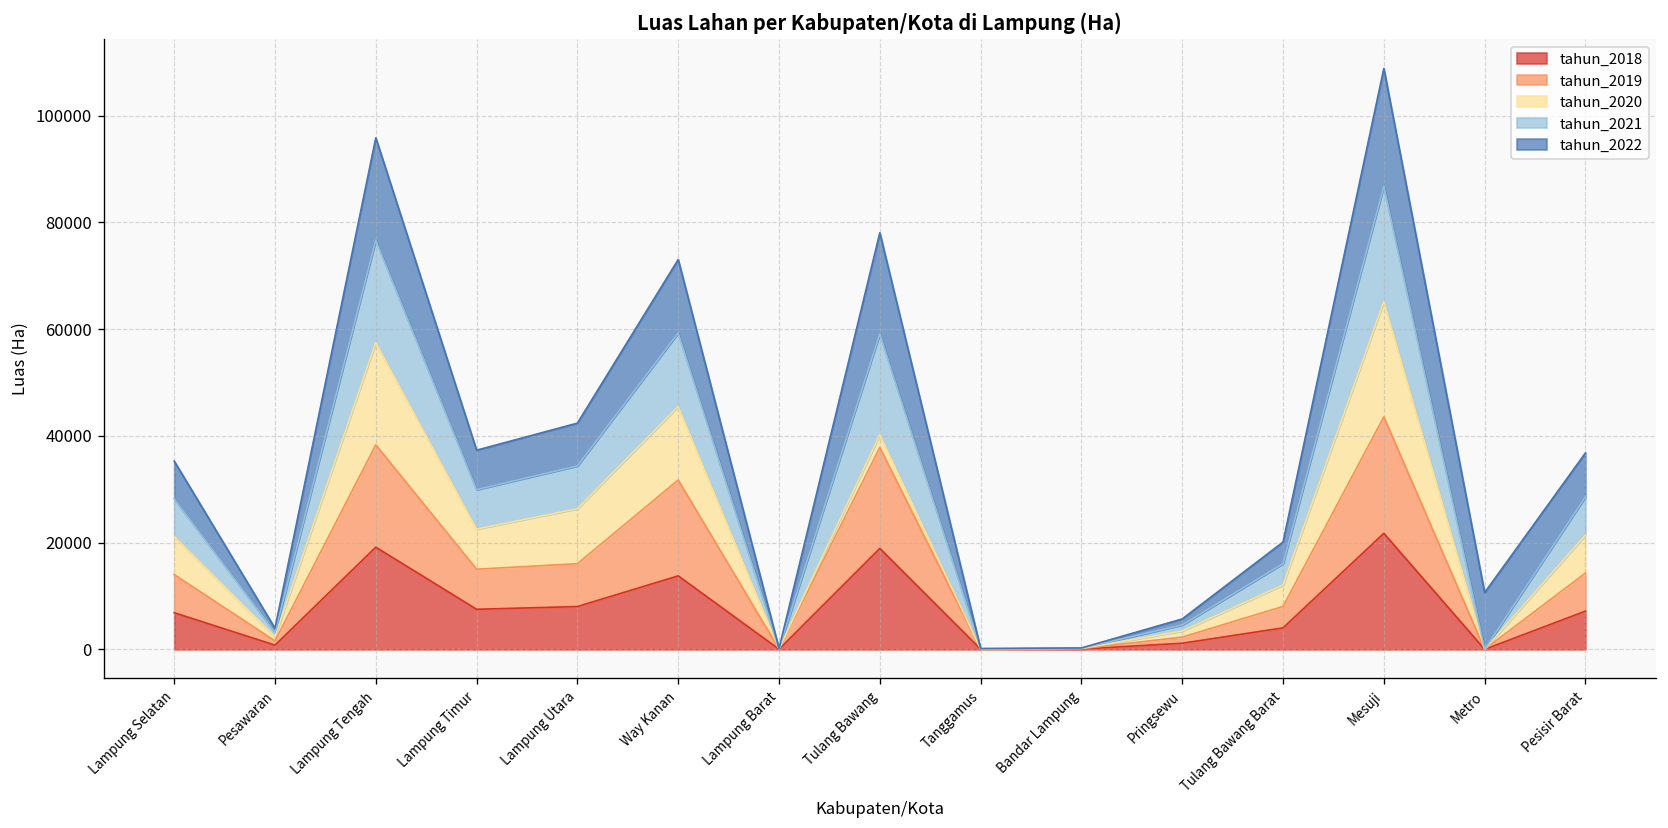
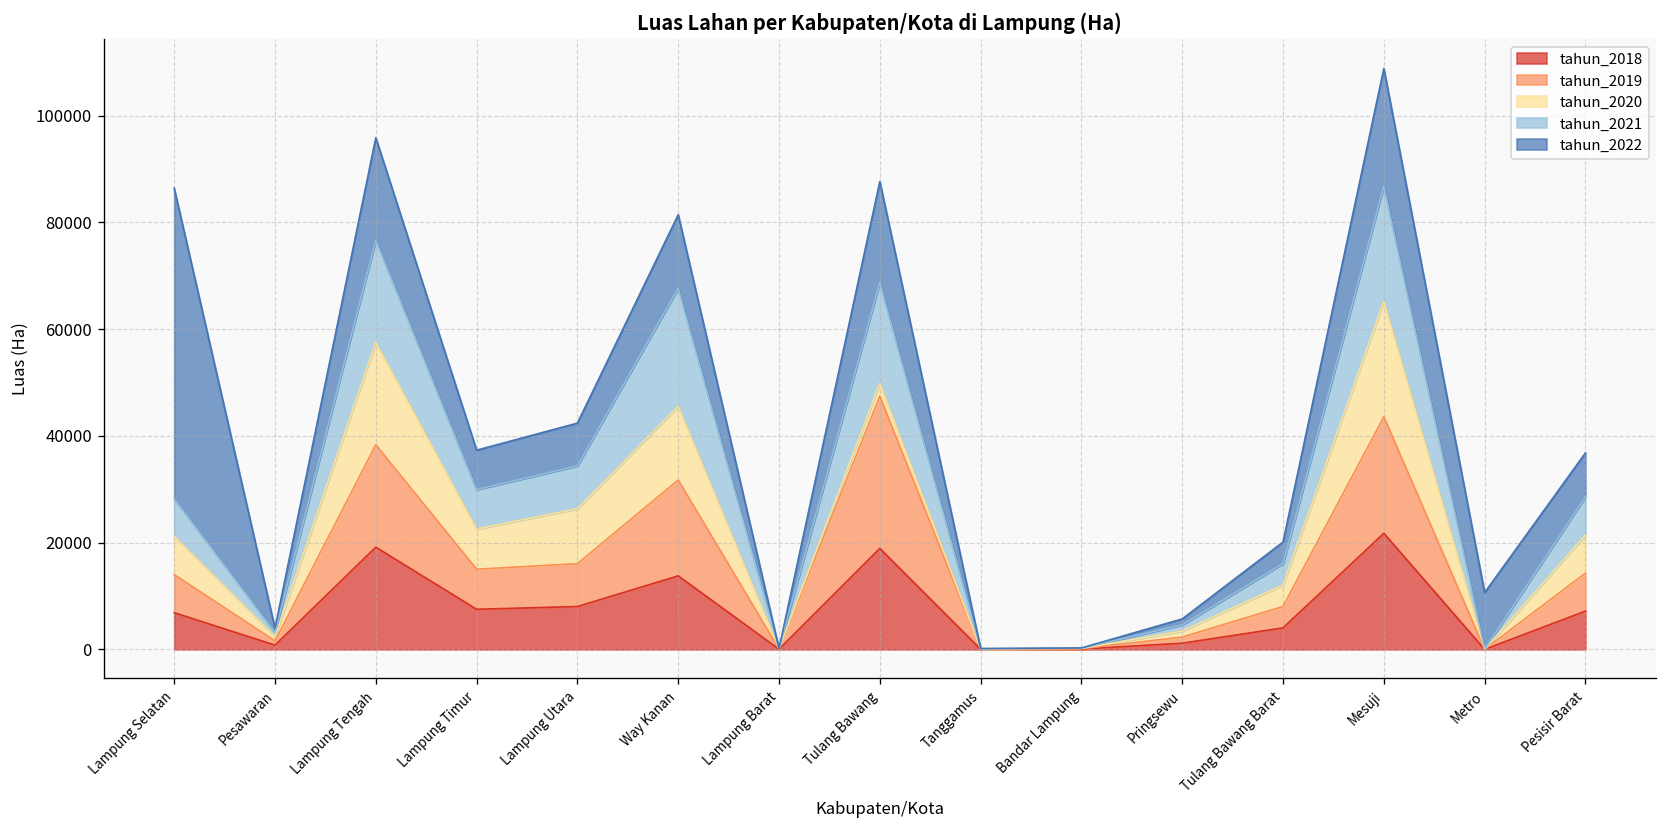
  {
    "tahun_2018": {
      "Lampung Selatan": 7000,
      "Pesawaran": 1000,
      "Lampung Tengah": 19000,
      "Lampung Timur": 8000,
      "Lampung Utara": 8000,
      "Way Kanan": 14000,
      "Tulang Bawang": 19000,
      "Pringsewu": 1000,
      "Tulang Bawang Barat": 4000,
      "Mesuji": 22000,
      "Pesisir Barat": 7000
    },
    "tahun_2019": {
      "Lampung Selatan": 7000,
      "Pesawaran": 1000,
      "Lampung Tengah": 19000,
      "Lampung Timur": 8000,
      "Lampung Utara": 8000,
      "Way Kanan": 18000,
-     "Tulang Bawang": 19000,
+     "Tulang Bawang": 29000,
      "Pringsewu": 1000,
      "Tulang Bawang Barat": 4000,
      "Mesuji": 22000,
      "Pesisir Barat": 7000
    },
    "tahun_2020": {
      "Lampung Selatan": 7000,
      "Pesawaran": 1000,
      "Lampung Tengah": 19000,
      "Lampung Timur": 8000,
      "Lampung Utara": 10000,
      "Way Kanan": 14000,
      "Tulang Bawang": 2000,
      "Pringsewu": 1000,
      "Tulang Bawang Barat": 4000,
      "Mesuji": 22000,
      "Pesisir Barat": 7000
    },
    "tahun_2021": {
      "Lampung Selatan": 7000,
      "Pesawaran": 1000,
      "Lampung Tengah": 19000,
      "Lampung Timur": 7000,
      "Lampung Utara": 8000,
-     "Way Kanan": 14000,
+     "Way Kanan": 22000,
      "Tulang Bawang": 19000,
      "Pringsewu": 1000,
      "Tulang Bawang Barat": 4000,
      "Mesuji": 22000,
      "Pesisir Barat": 7000
    },
    "tahun_2022": {
-     "Lampung Selatan": 7000,
+     "Lampung Selatan": 58000,
      "Pesawaran": 1000,
      "Lampung Tengah": 19000,
      "Lampung Timur": 7000,
      "Lampung Utara": 8000,
      "Way Kanan": 14000,
      "Tulang Bawang": 19000,
      "Pringsewu": 1000,
      "Tulang Bawang Barat": 4000,
      "Mesuji": 22000,
      "Metro": 11000,
      "Pesisir Barat": 8000
    }
  }
